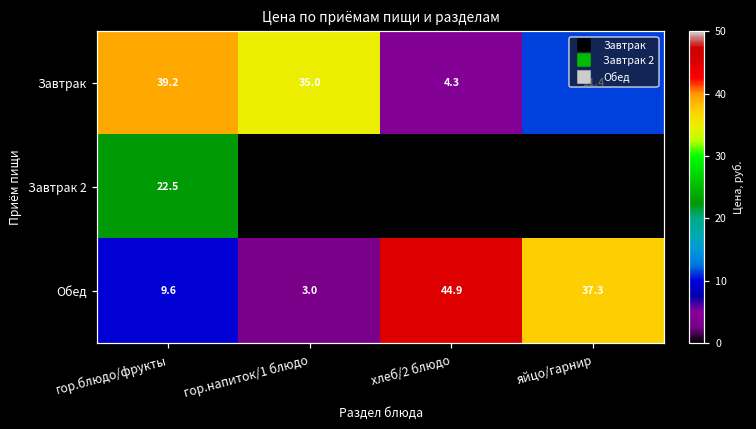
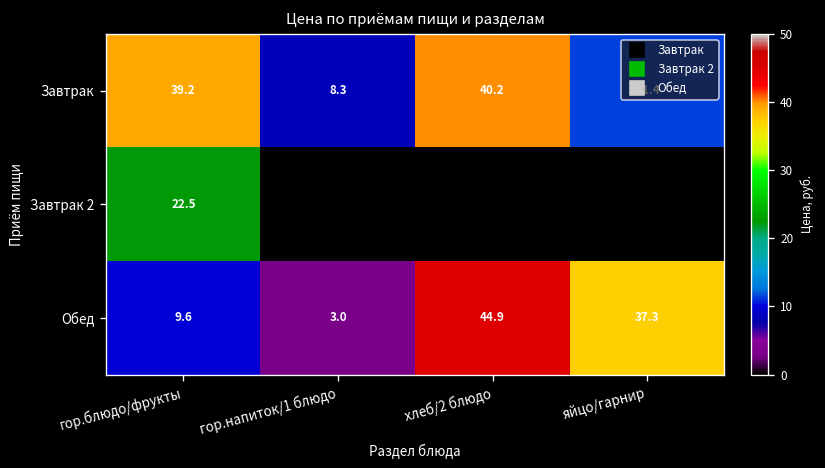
  {
    "Завтрак": {
      "гор.блюдо/фрукты": 39.2,
-     "гор.напиток/1 блюдо": 35.0,
-     "хлеб/2 блюдо": 4.3
+     "гор.напиток/1 блюдо": 8.3,
+     "хлеб/2 блюдо": 40.2
    },
    "Завтрак 2": {
      "гор.блюдо/фрукты": 22.5
    },
    "Обед": {
      "гор.блюдо/фрукты": 9.6,
      "гор.напиток/1 блюдо": 3.0,
      "хлеб/2 блюдо": 44.9,
      "яйцо/гарнир": 37.3
    }
  }
